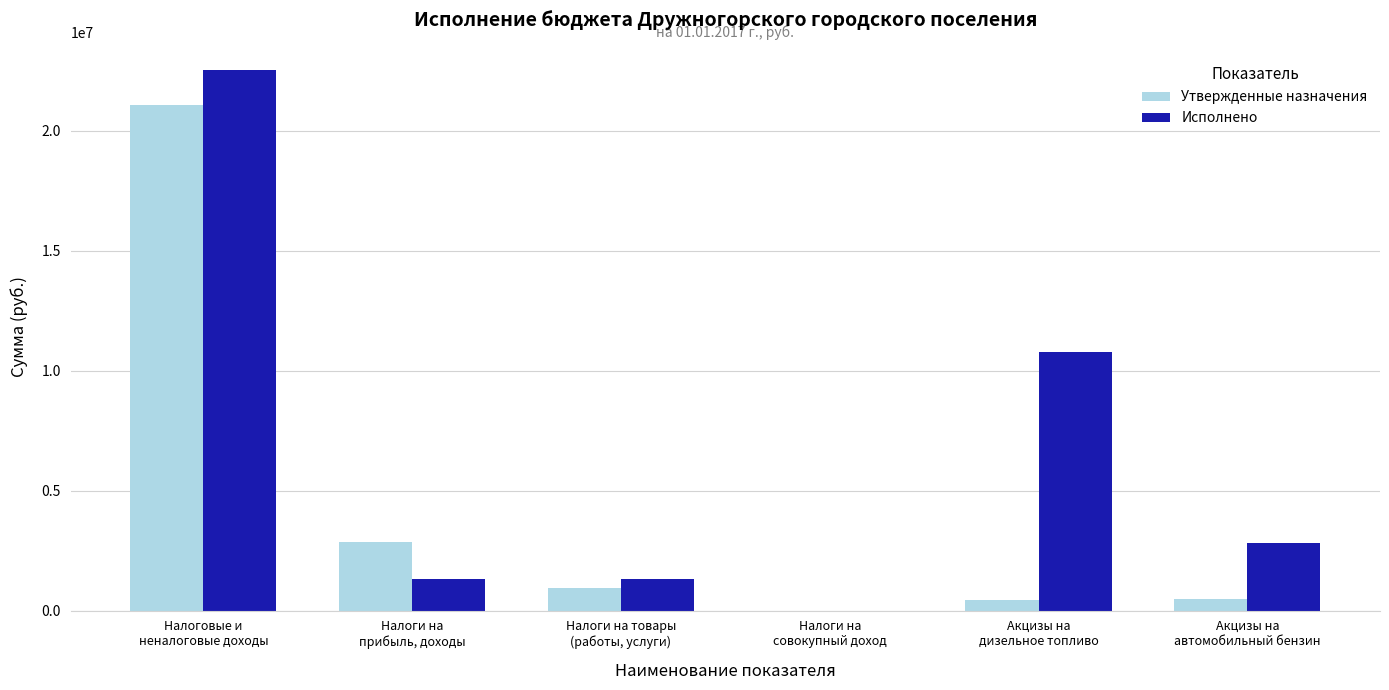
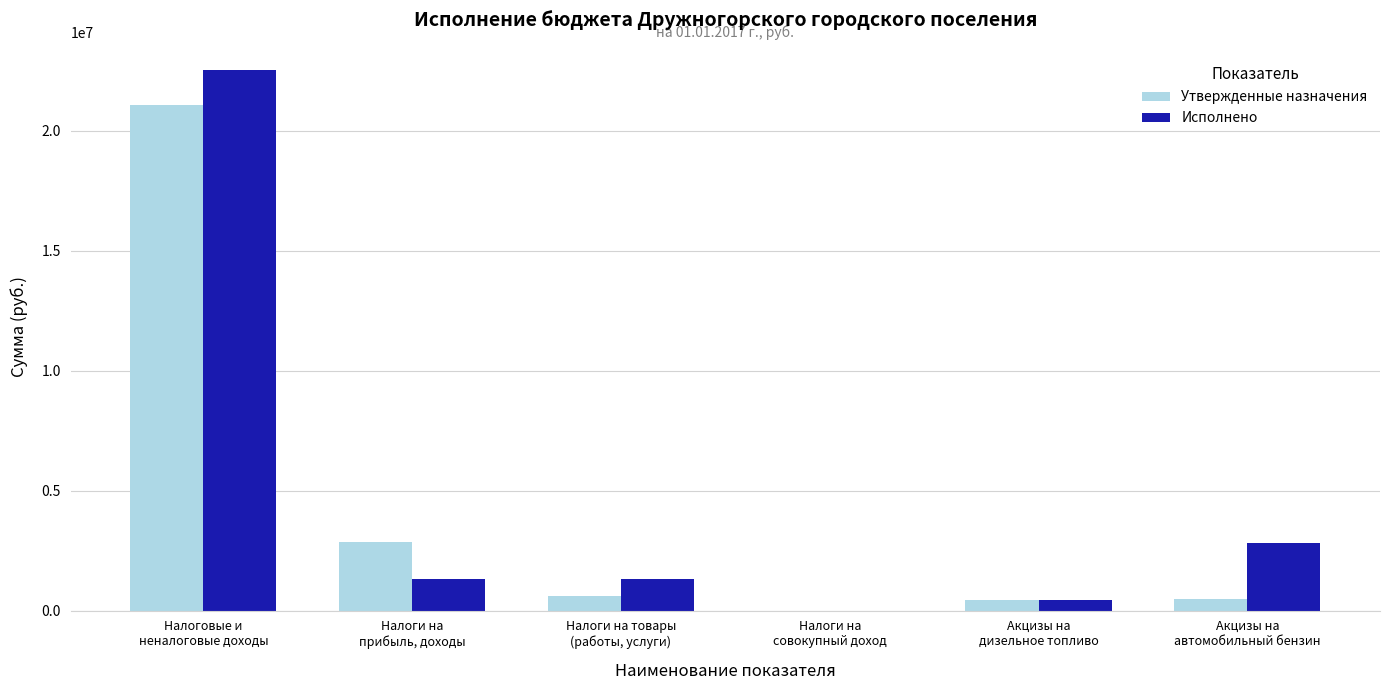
  {
    "Утвержденные назначения": {
      "Налоговые и неналоговые доходы": 21100000,
      "Налоги на прибыль, доходы": 2900000,
-     "Налоги на товары (работы, услуги)": 1000000,
+     "Налоги на товары (работы, услуги)": 600000,
      "Налоги на совокупный доход": 0,
      "Акцизы на дизельное топливо": 500000,
      "Акцизы на автомобильный бензин": 500000
    },
    "Исполнено": {
      "Налоговые и неналоговые доходы": 22600000,
      "Налоги на прибыль, доходы": 1300000,
      "Налоги на товары (работы, услуги)": 1300000,
      "Налоги на совокупный доход": 0,
-     "Акцизы на дизельное топливо": 10800000,
+     "Акцизы на дизельное топливо": 400000,
      "Акцизы на автомобильный бензин": 2800000
    }
  }
